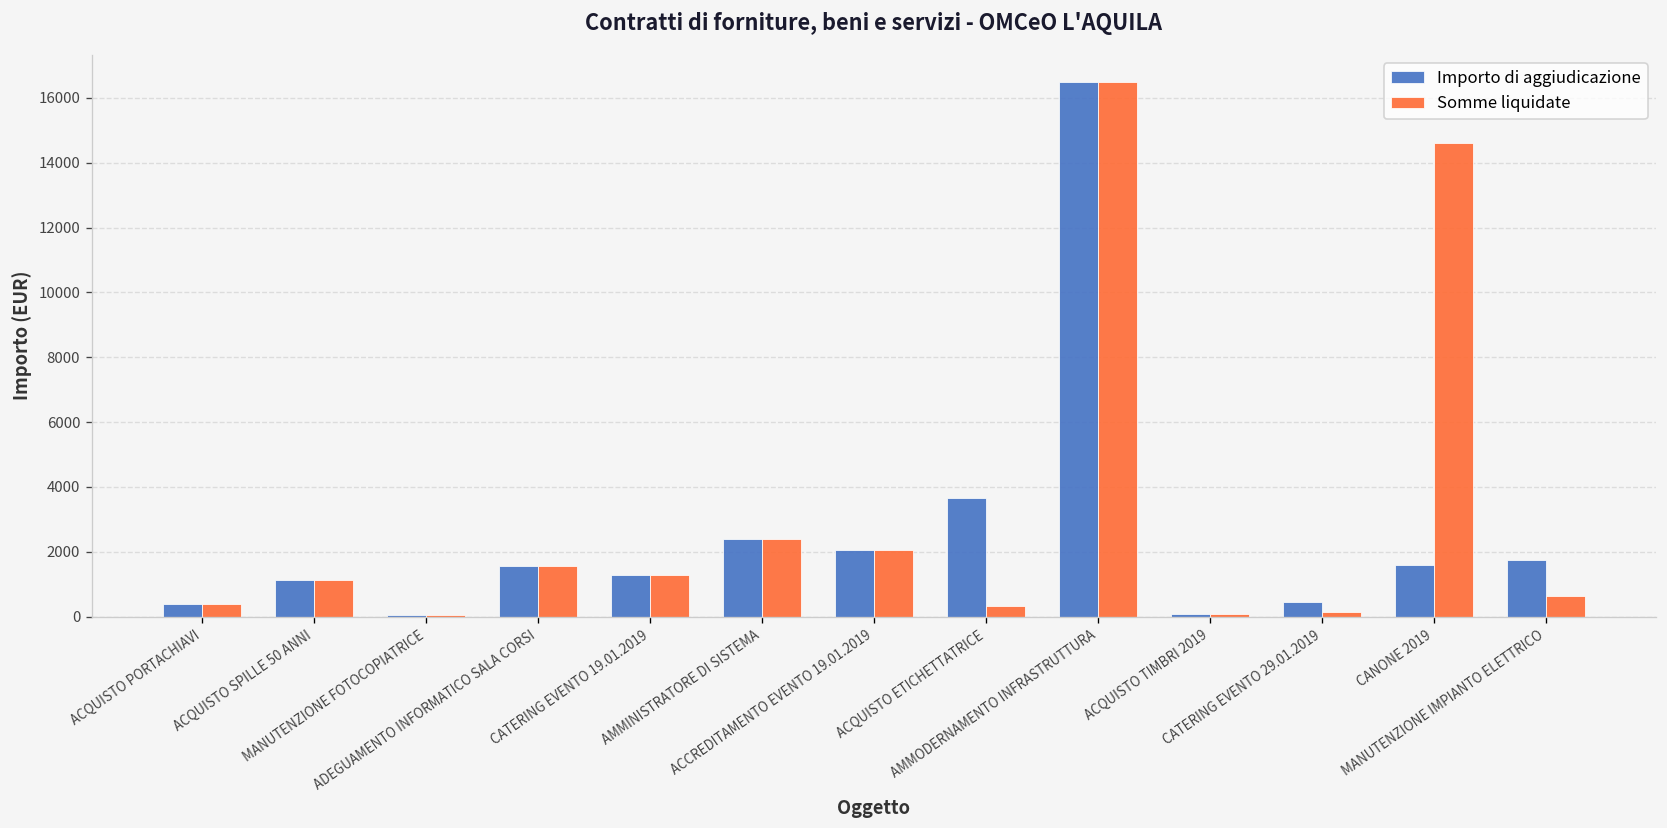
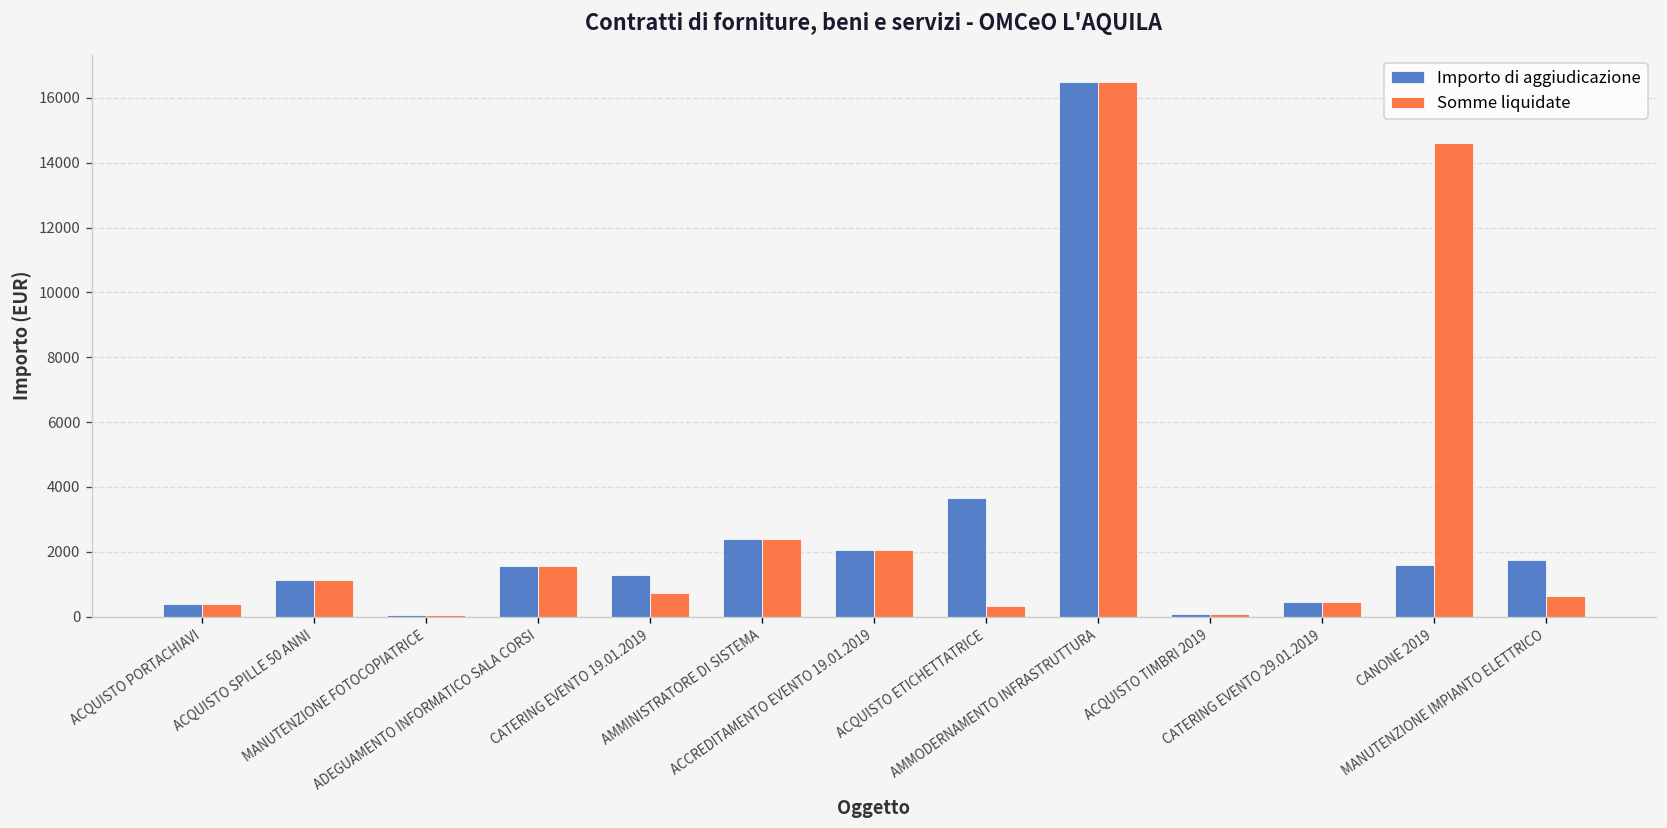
  {
    "Importo di aggiudicazione": {
      "ACQUISTO PORTACHIAVI": 400,
      "ACQUISTO SPILLE 50 ANNI": 1100,
      "ADEGUAMENTO INFORMATICO SALA CORSI": 1600,
      "CATERING EVENTO 19.01.2019": 1300,
      "AMMINISTRATORE DI SISTEMA": 2400,
      "ACCREDITAMENTO EVENTO 19.01.2019": 2000,
      "ACQUISTO ETICHETTATRICE": 3700,
      "AMMODERNAMENTO INFRASTRUTTURA": 16500,
      "ACQUISTO TIMBRI 2019": 100,
      "CATERING EVENTO 29.01.2019": 500,
      "CANONE 2019": 1600,
      "MANUTENZIONE IMPIANTO ELETTRICO": 1700
    },
    "Somme liquidate": {
      "ACQUISTO PORTACHIAVI": 400,
      "ACQUISTO SPILLE 50 ANNI": 1100,
      "ADEGUAMENTO INFORMATICO SALA CORSI": 1600,
-     "CATERING EVENTO 19.01.2019": 1300,
+     "CATERING EVENTO 19.01.2019": 700,
      "AMMINISTRATORE DI SISTEMA": 2400,
      "ACCREDITAMENTO EVENTO 19.01.2019": 2000,
      "ACQUISTO ETICHETTATRICE": 300,
      "AMMODERNAMENTO INFRASTRUTTURA": 16500,
      "ACQUISTO TIMBRI 2019": 100,
-     "CATERING EVENTO 29.01.2019": 200,
+     "CATERING EVENTO 29.01.2019": 500,
      "CANONE 2019": 14600,
      "MANUTENZIONE IMPIANTO ELETTRICO": 600
    }
  }
